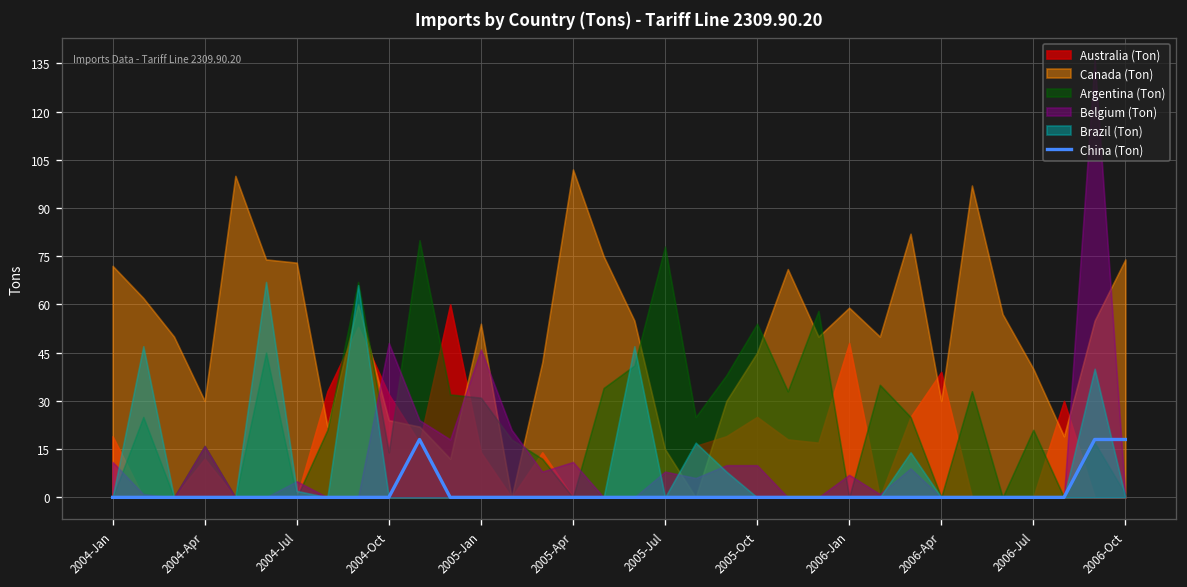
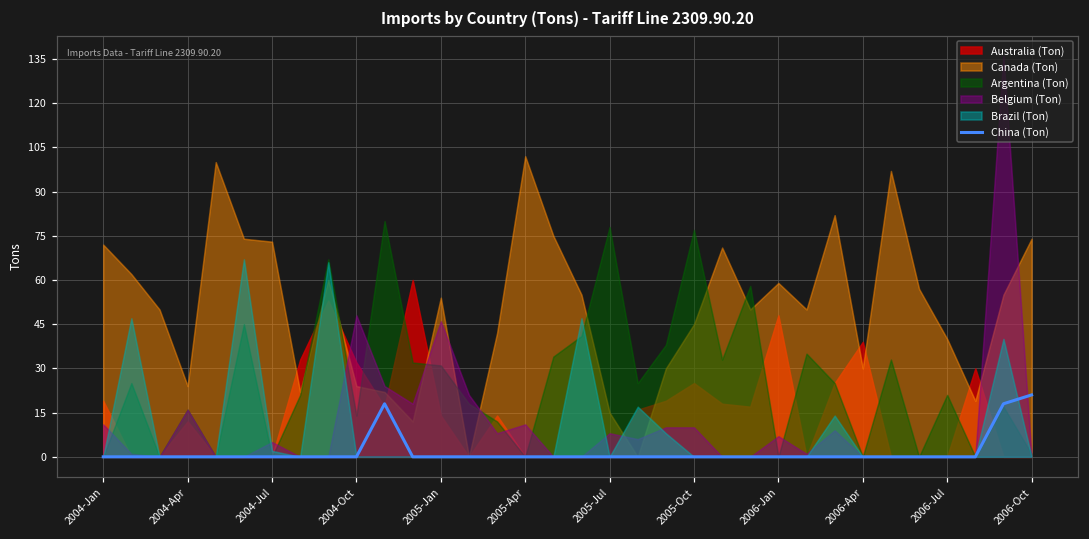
  {
    "Australia (Ton)": {
      "2004-Jan": 19,
      "2004-Apr": 12,
      "2004-Oct": 32,
      "2005-Jan": 14,
      "2005-Oct": 25,
      "2006-Jan": 48,
      "2006-Apr": 39
    },
    "China (Ton)": {
-     "2006-Oct": 18
+     "2006-Oct": 21
    },
    "Canada (Ton)": {
      "2004-Jan": 72,
-     "2004-Apr": 30,
+     "2004-Apr": 24,
      "2004-Jul": 73,
      "2004-Oct": 24,
      "2005-Jan": 54,
      "2005-Apr": 102,
      "2005-Jul": 15,
      "2005-Oct": 45,
      "2006-Jan": 59,
      "2006-Apr": 30,
      "2006-Jul": 40,
      "2006-Oct": 74
    },
    "Argentina (Ton)": {
      "2004-Oct": 14,
      "2005-Jan": 31,
      "2005-Jul": 78,
-     "2005-Oct": 54,
+     "2005-Oct": 77,
      "2006-Jul": 21,
      "2006-Oct": 1
    },
    "Belgium (Ton)": {
      "2004-Jan": 11,
      "2004-Jul": 5,
      "2004-Oct": 48,
      "2005-Jan": 46,
      "2005-Apr": 11,
      "2005-Jul": 8,
      "2005-Oct": 10,
      "2006-Jan": 7
    },
    "Brazil (Ton)": {
      "2004-Jul": 2
    }
  }
